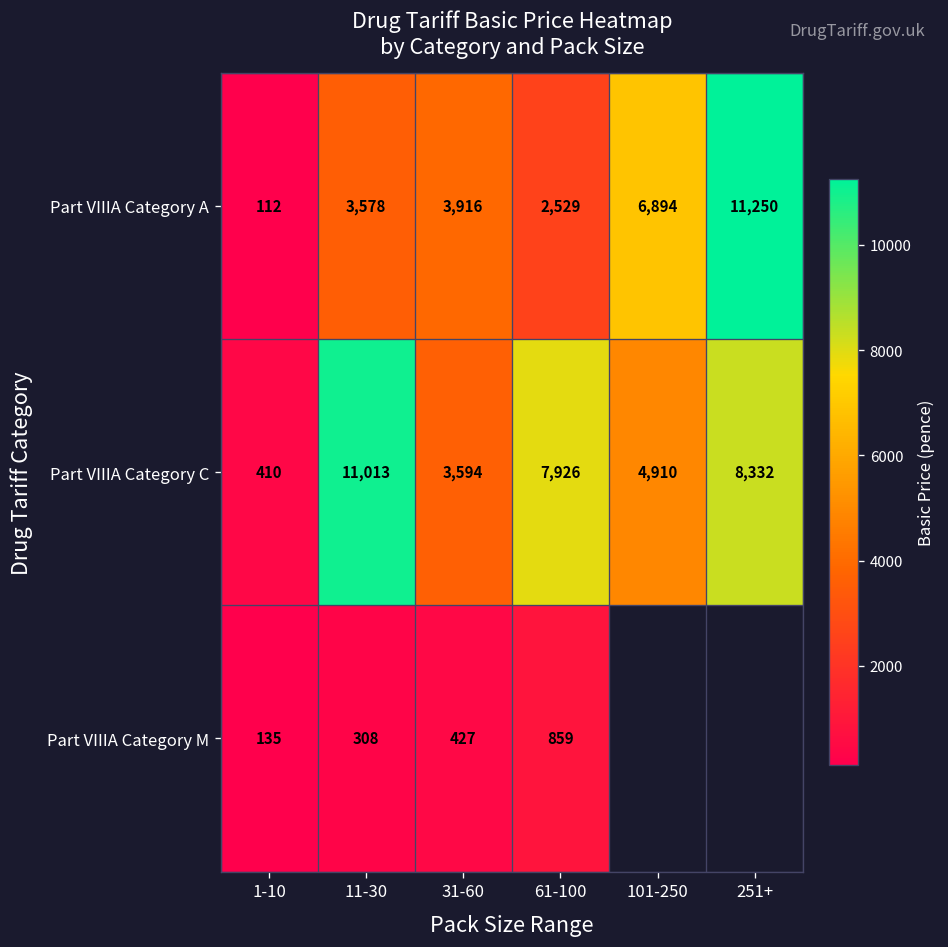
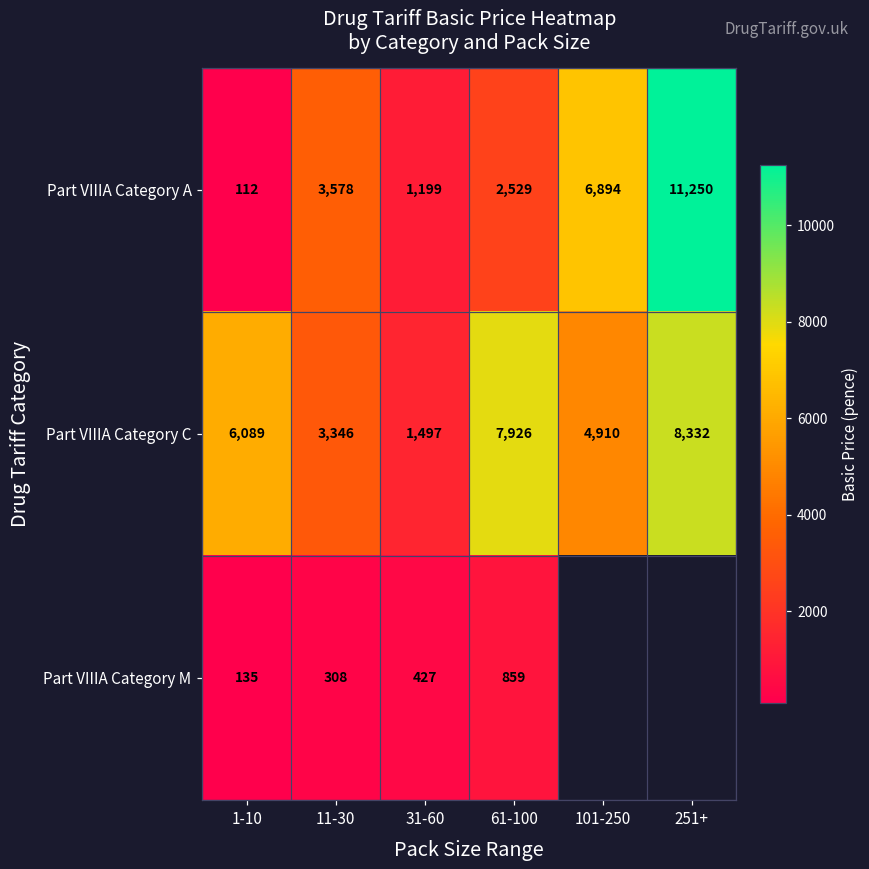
  {
    "Part VIIIA Category A": {
      "1-10": "112",
      "11-30": "3,578",
-     "31-60": "3,916",
+     "31-60": "1,199",
      "61-100": "2,529",
      "101-250": "6,894",
      "251+": "11,250"
    },
    "Part VIIIA Category C": {
-     "1-10": "410",
-     "11-30": "11,013",
-     "31-60": "3,594",
+     "1-10": "6,089",
+     "11-30": "3,346",
+     "31-60": "1,497",
      "61-100": "7,926",
      "101-250": "4,910",
      "251+": "8,332"
    },
    "Part VIIIA Category M": {
      "1-10": "135",
      "11-30": "308",
      "31-60": "427",
      "61-100": "859"
    }
  }
